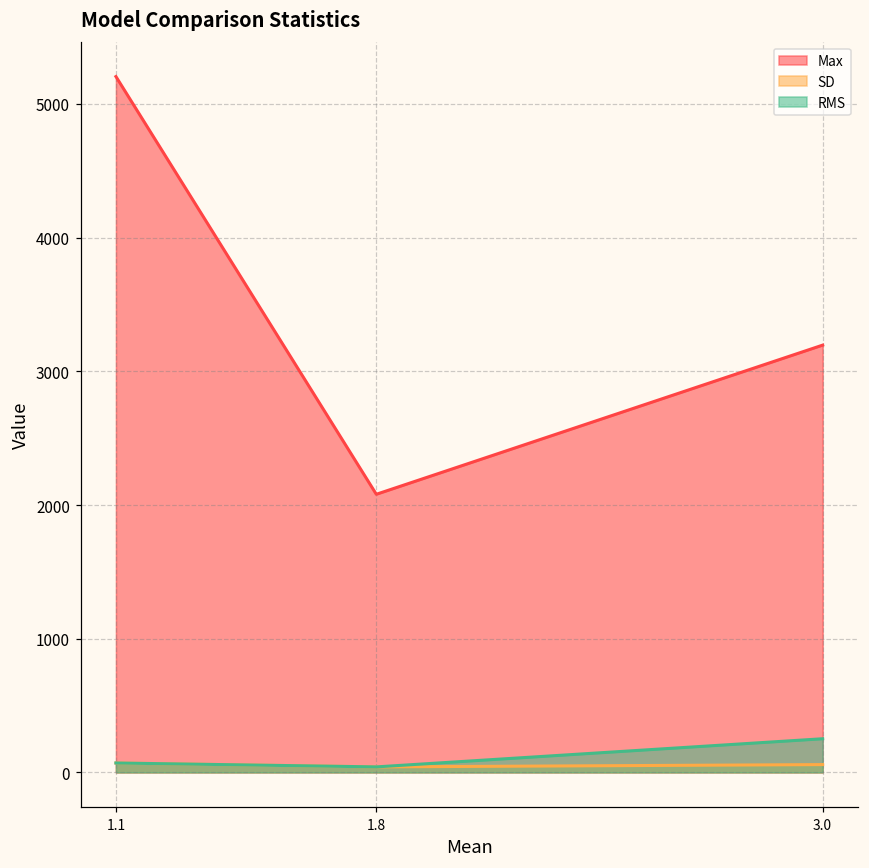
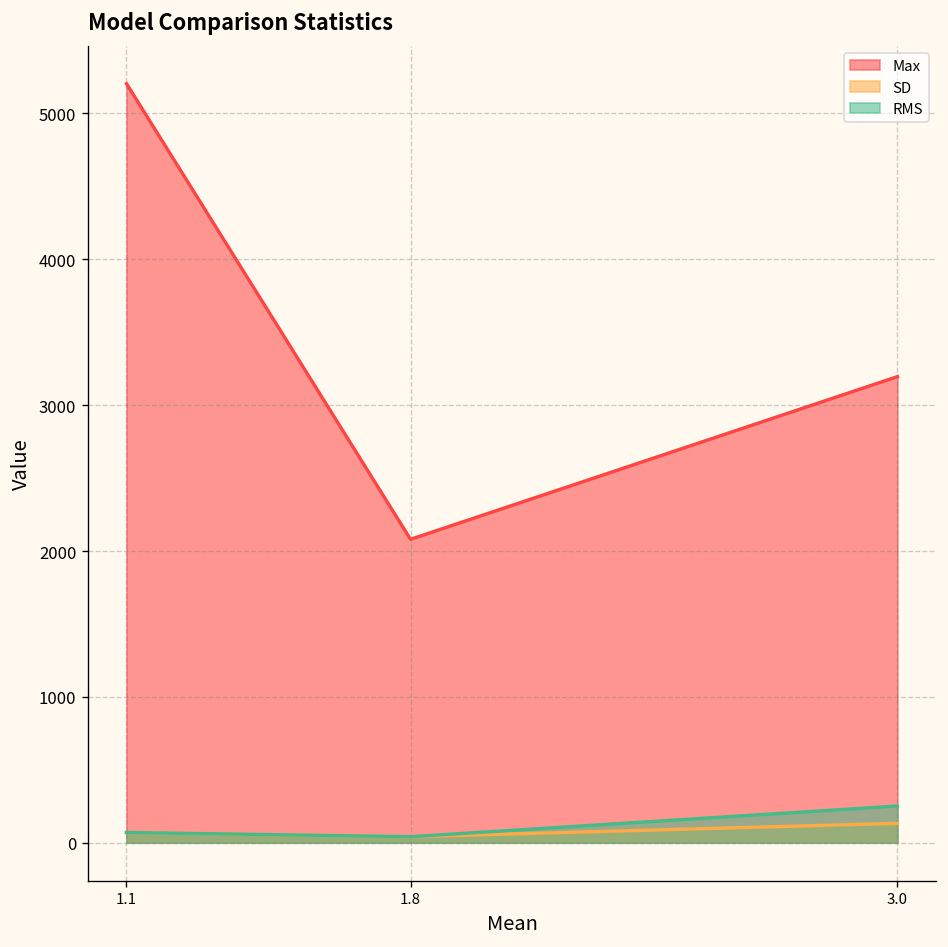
  {
    "Max": {
      "1.1": 5200,
      "1.8": 2080,
      "3.0": 3200
    },
    "SD": {
-     "3.0": 60
+     "3.0": 130
    },
    "RMS": {
      "3.0": 250
    }
  }
